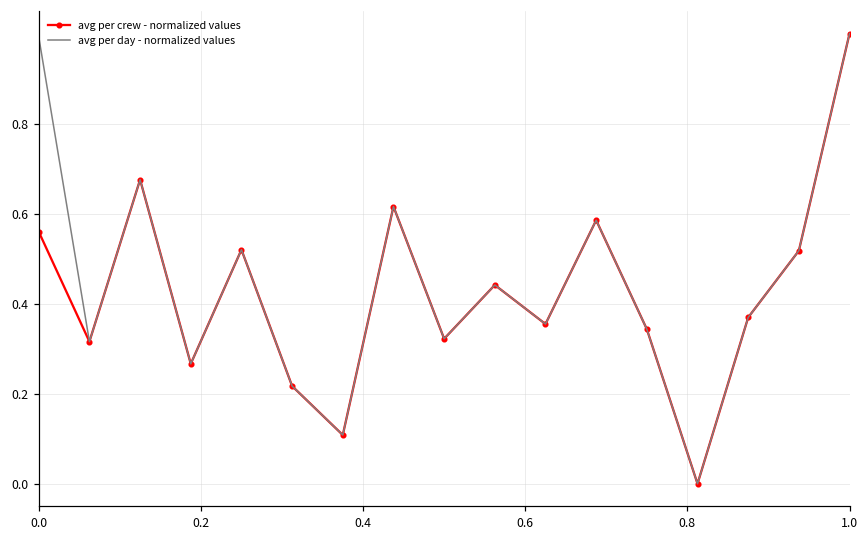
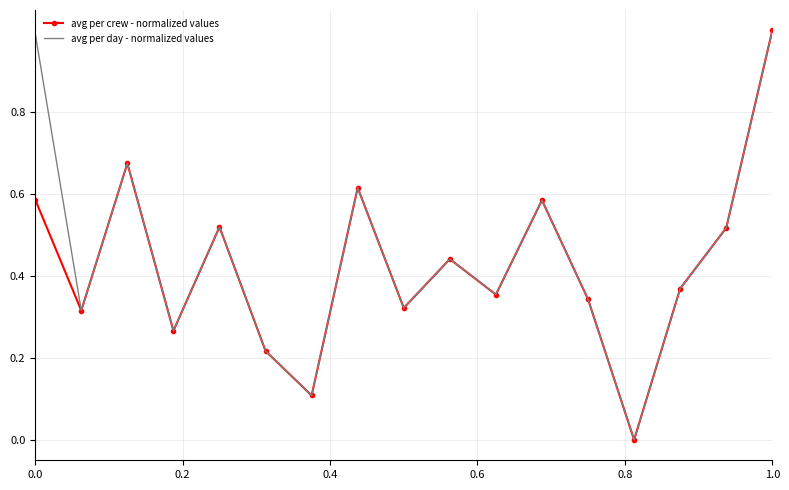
  {
    "avg per crew - normalized values": {
-     "0.0": 0.56
+     "0.0": 0.59
    },
    "avg per day - normalized values": {
      "0.0": 0.99
    }
  }
